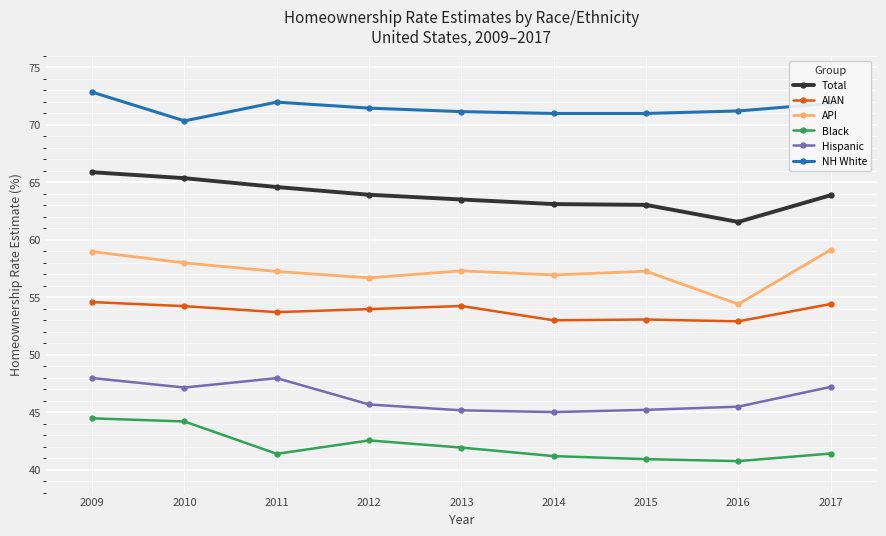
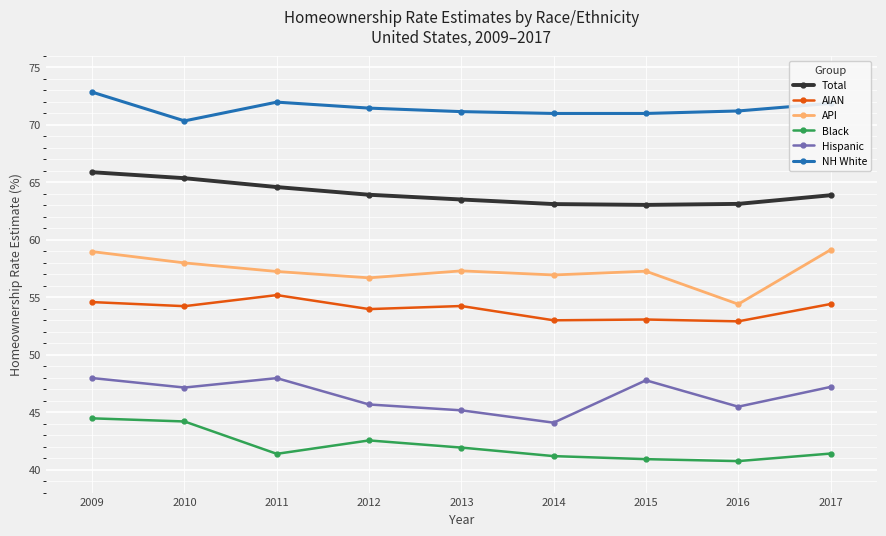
  {
    "Total": {
      "2009": 65.9,
      "2010": 65.4,
      "2011": 64.6,
      "2012": 63.9,
      "2013": 63.5,
      "2014": 63.1,
      "2015": 63.0,
-     "2016": 61.5,
+     "2016": 63.1,
      "2017": 63.9
    },
    "AIAN": {
      "2009": 54.6,
      "2010": 54.2,
-     "2011": 53.7,
+     "2011": 55.2,
      "2012": 54.0,
      "2013": 54.2,
      "2014": 53.0,
      "2015": 53.1,
      "2016": 52.9,
      "2017": 54.4
    },
    "API": {
      "2009": 59.0,
      "2010": 58.0,
      "2011": 57.2,
      "2012": 56.7,
      "2013": 57.3,
      "2014": 56.9,
      "2015": 57.3,
      "2016": 54.4,
      "2017": 59.1
    },
    "Black": {
      "2009": 44.5,
      "2010": 44.2,
      "2011": 41.4,
      "2012": 42.5,
      "2013": 41.9,
      "2014": 41.2,
      "2015": 40.9,
      "2016": 40.7,
      "2017": 41.4
    },
    "Hispanic": {
      "2009": 48.0,
      "2010": 47.1,
      "2011": 48.0,
      "2012": 45.7,
      "2013": 45.2,
-     "2014": 45.0,
-     "2015": 45.2,
+     "2014": 44.1,
+     "2015": 47.8,
      "2016": 45.5,
      "2017": 47.2
    },
    "NH White": {
      "2009": 72.8,
      "2010": 70.3,
      "2011": 72.0,
      "2012": 71.5,
      "2013": 71.1,
      "2014": 71.0,
      "2015": 71.0,
      "2016": 71.2
    }
  }
